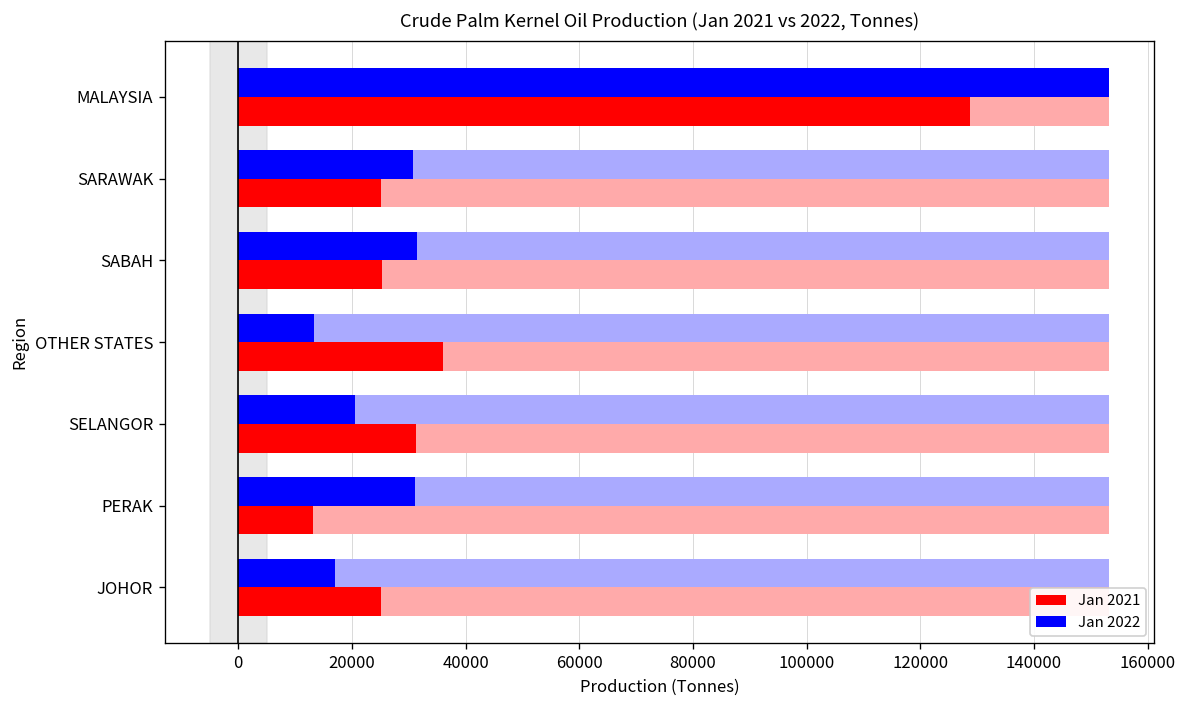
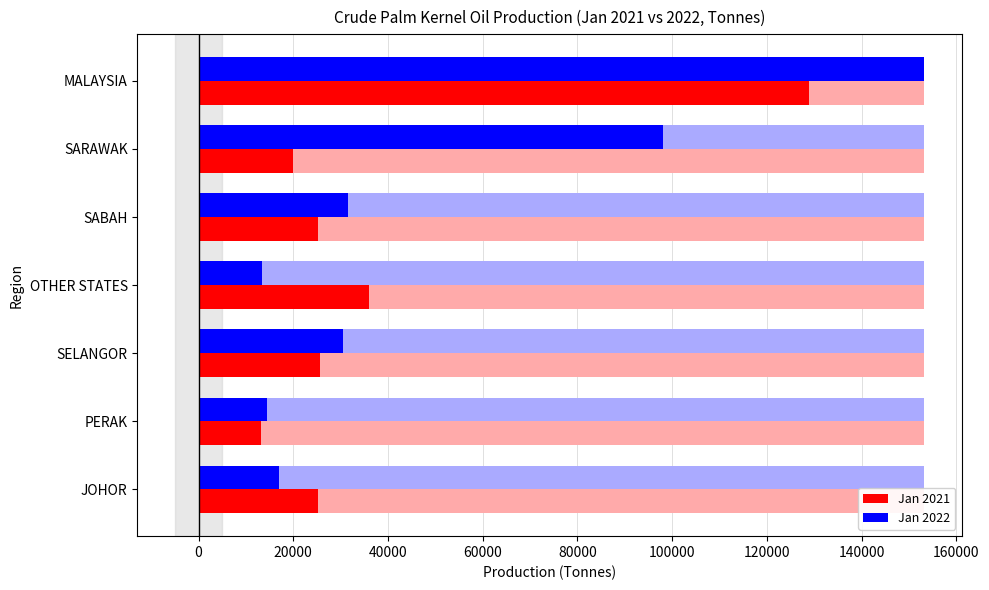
  {
    "Jan 2021": {
-     "SARAWAK": 25000,
-     "SELANGOR": 31000
+     "SARAWAK": 20000,
+     "SELANGOR": 26000
    },
    "Jan 2022": {
      "MALAYSIA": 153000,
-     "SARAWAK": 31000,
-     "SELANGOR": 21000,
-     "PERAK": 31000
+     "SARAWAK": 98000,
+     "SELANGOR": 30000,
+     "PERAK": 15000
    }
  }
